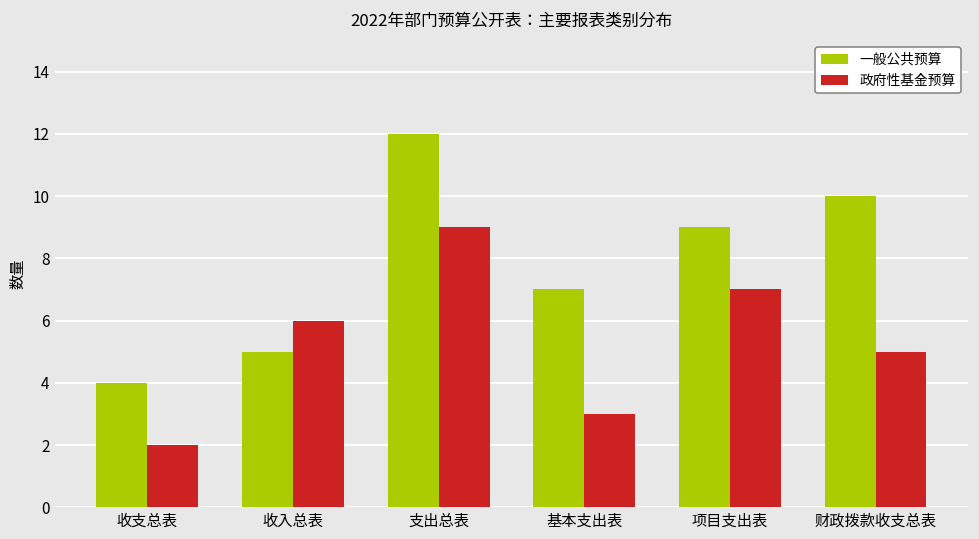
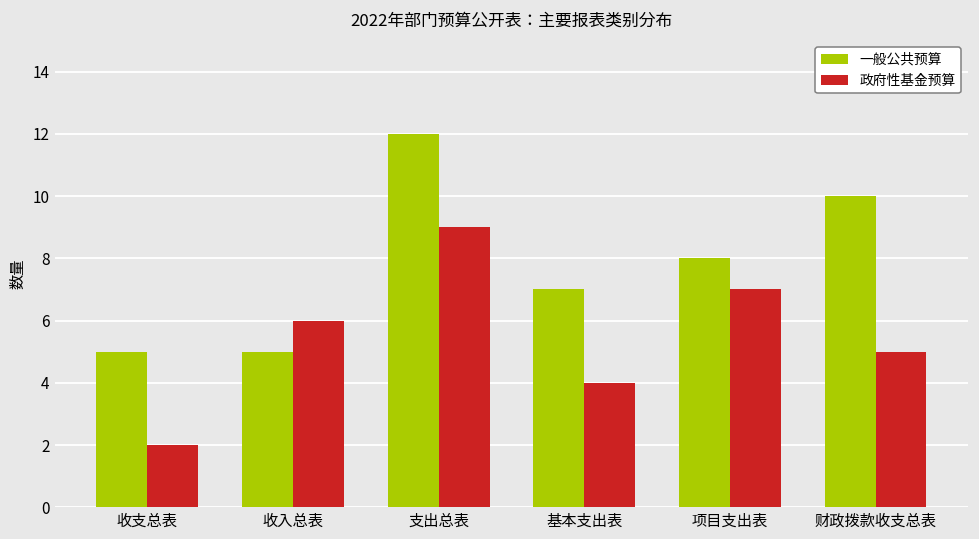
  {
    "一般公共预算": {
-     "收支总表": 4,
+     "收支总表": 5,
      "收入总表": 5,
      "支出总表": 12,
      "基本支出表": 7,
-     "项目支出表": 9,
+     "项目支出表": 8,
      "财政拨款收支总表": 10
    },
    "政府性基金预算": {
      "收支总表": 2,
      "收入总表": 6,
      "支出总表": 9,
-     "基本支出表": 3,
+     "基本支出表": 4,
      "项目支出表": 7,
      "财政拨款收支总表": 5
    }
  }
